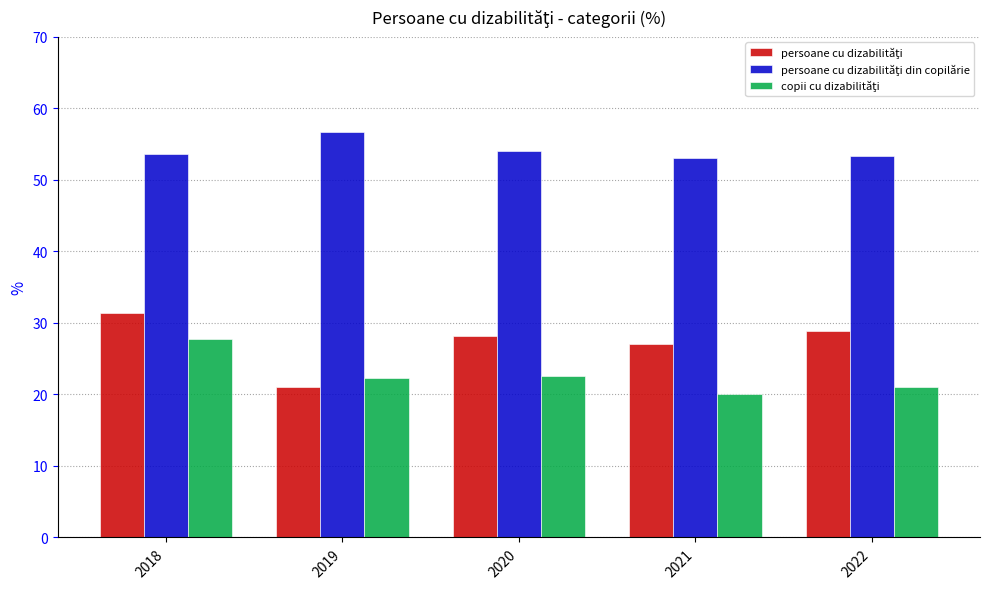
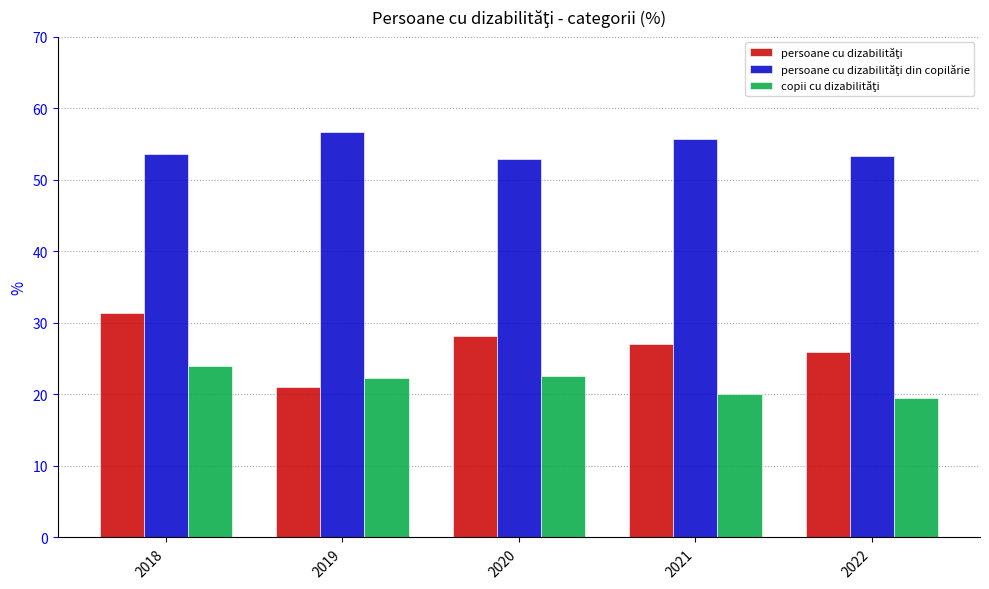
  {
    "persoane cu dizabilităţi": {
      "2018": 31,
      "2019": 21,
      "2020": 28,
      "2021": 27,
-     "2022": 29
+     "2022": 26
    },
    "persoane cu dizabilităţi din copilărie": {
      "2018": 54,
      "2019": 57,
-     "2020": 54,
-     "2021": 53,
+     "2020": 53,
+     "2021": 56,
      "2022": 53
    },
    "copii cu dizabilităţi": {
-     "2018": 28,
+     "2018": 24,
      "2019": 22,
      "2020": 23,
      "2021": 20,
-     "2022": 21
+     "2022": 20
    }
  }
